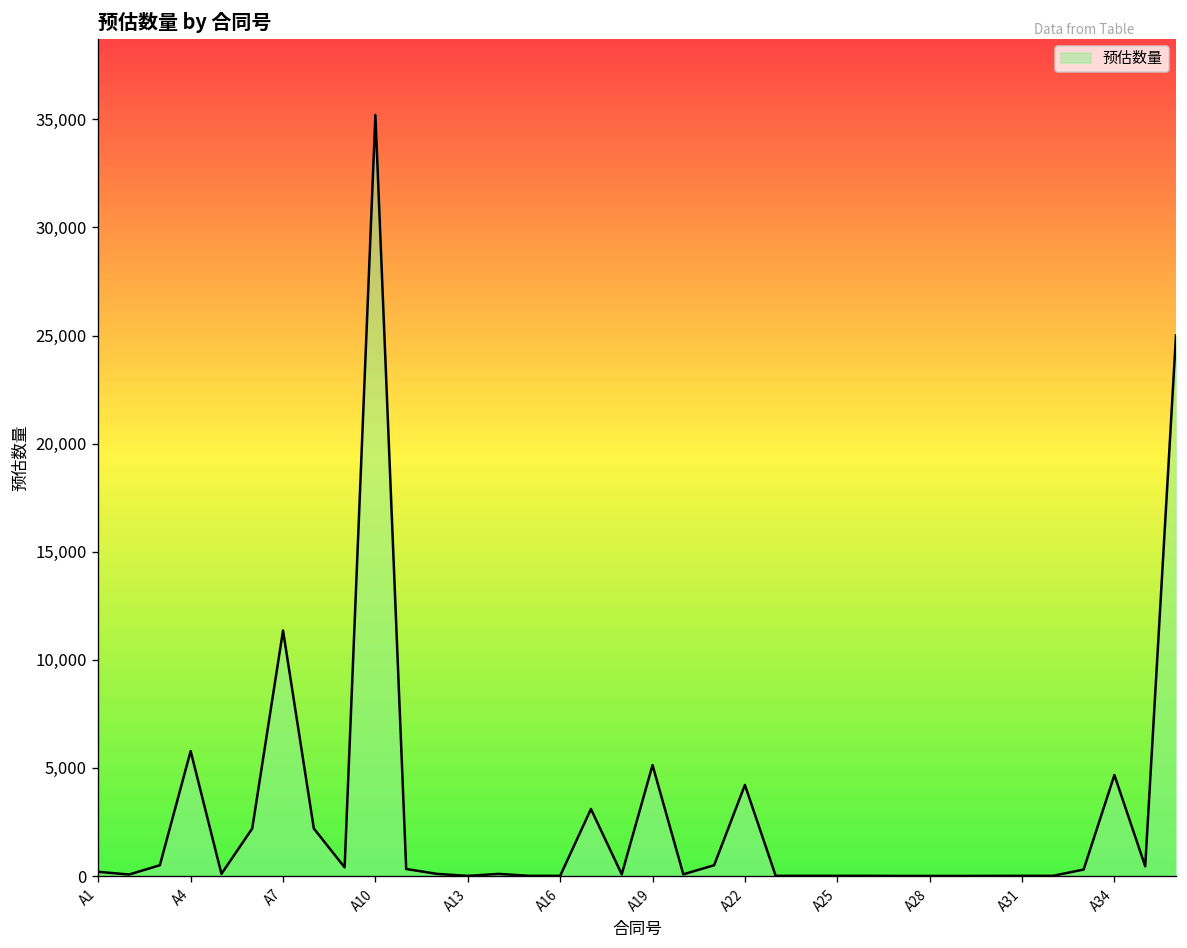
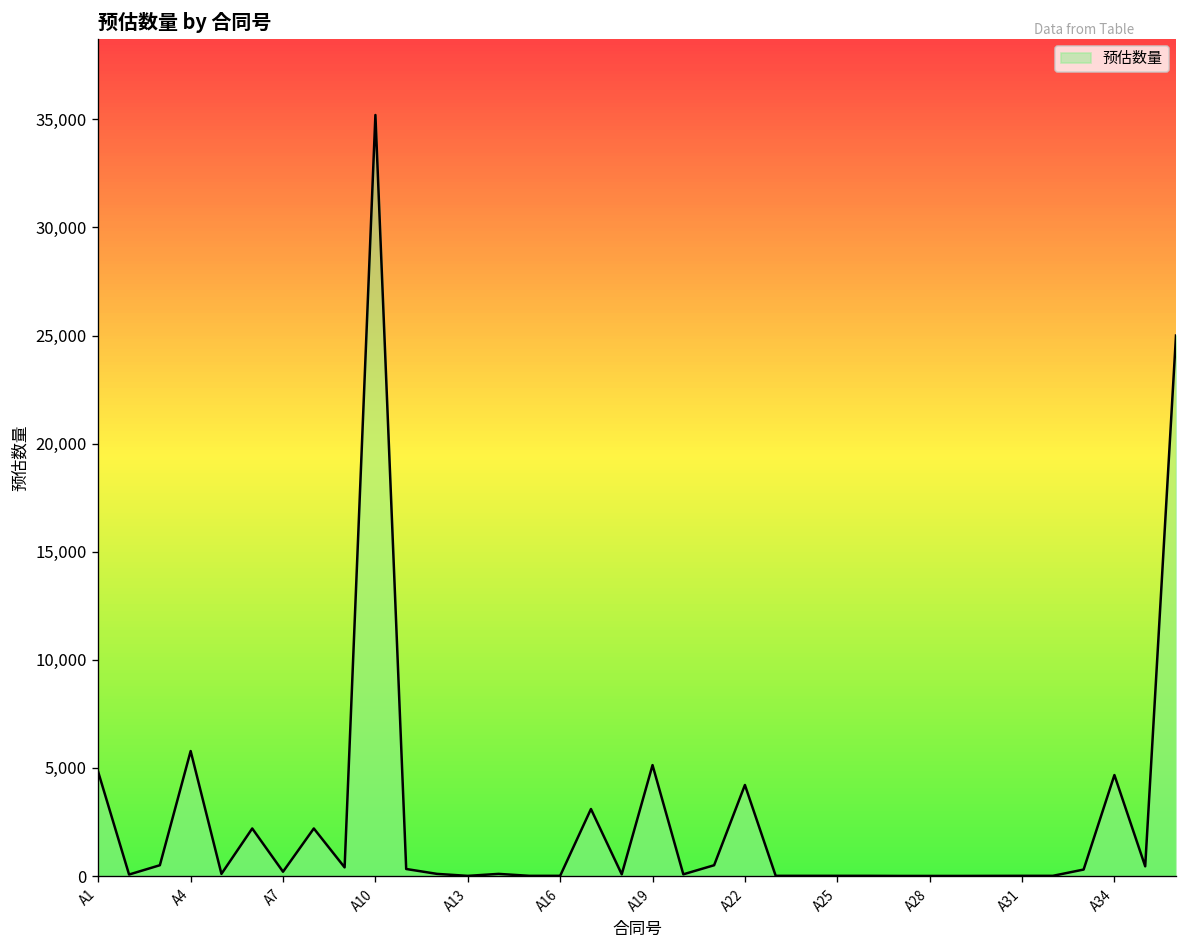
  {
-   "A1": "200",
+   "A1": "4,800",
    "A4": "5,800",
-   "A7": "11,400",
+   "A7": "200",
    "A10": "35,200",
    "A13": "0",
    "A16": "0",
    "A19": "5,100",
    "A22": "4,200",
    "A25": "0",
    "A28": "0",
    "A31": "0",
    "A34": "4,700"
  }
